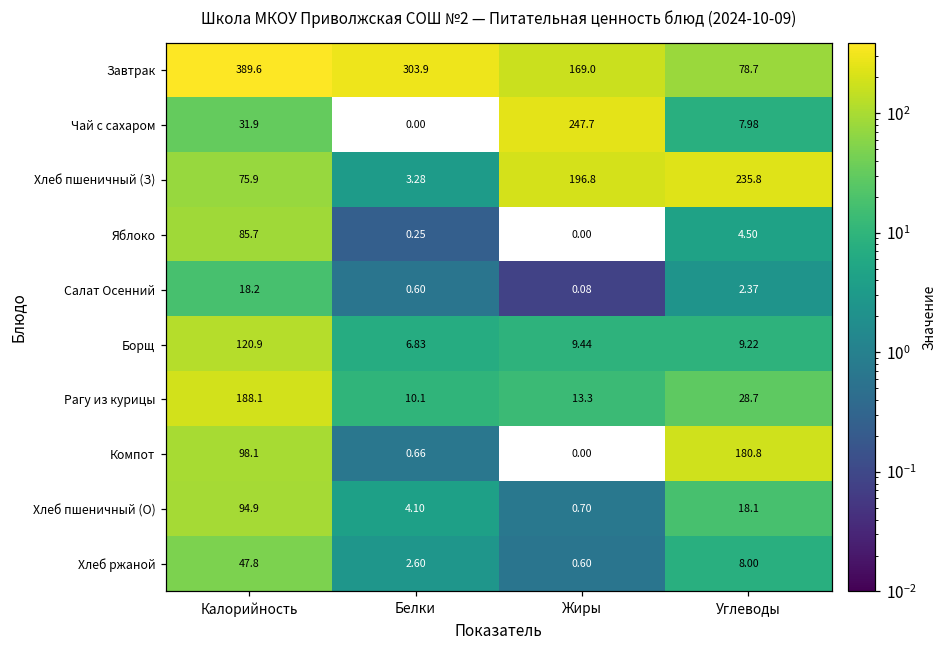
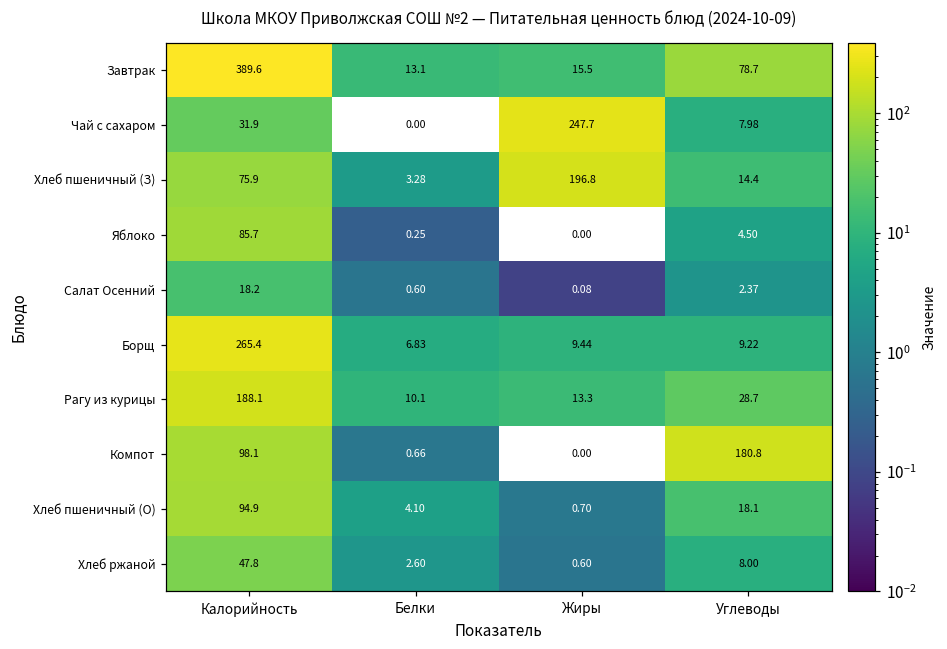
  {
    "Завтрак": {
      "Калорийность": 389.6,
-     "Белки": 303.9,
-     "Жиры": 169.0,
+     "Белки": 13.1,
+     "Жиры": 15.5,
      "Углеводы": 78.7
    },
    "Чай с сахаром": {
      "Калорийность": 31.9,
      "Белки": 0.00,
      "Жиры": 247.7,
      "Углеводы": 7.98
    },
    "Хлеб пшеничный (З)": {
      "Калорийность": 75.9,
      "Белки": 3.28,
      "Жиры": 196.8,
-     "Углеводы": 235.8
+     "Углеводы": 14.4
    },
    "Яблоко": {
      "Калорийность": 85.7,
      "Белки": 0.25,
      "Жиры": 0.00,
      "Углеводы": 4.50
    },
    "Салат Осенний": {
      "Калорийность": 18.2,
      "Белки": 0.60,
      "Жиры": 0.08,
      "Углеводы": 2.37
    },
    "Борщ": {
-     "Калорийность": 120.9,
+     "Калорийность": 265.4,
      "Белки": 6.83,
      "Жиры": 9.44,
      "Углеводы": 9.22
    },
    "Рагу из курицы": {
      "Калорийность": 188.1,
      "Белки": 10.1,
      "Жиры": 13.3,
      "Углеводы": 28.7
    },
    "Компот": {
      "Калорийность": 98.1,
      "Белки": 0.66,
      "Жиры": 0.00,
      "Углеводы": 180.8
    },
    "Хлеб пшеничный (О)": {
      "Калорийность": 94.9,
      "Белки": 4.10,
      "Жиры": 0.70,
      "Углеводы": 18.1
    },
    "Хлеб ржаной": {
      "Калорийность": 47.8,
      "Белки": 2.60,
      "Жиры": 0.60,
      "Углеводы": 8.00
    }
  }
